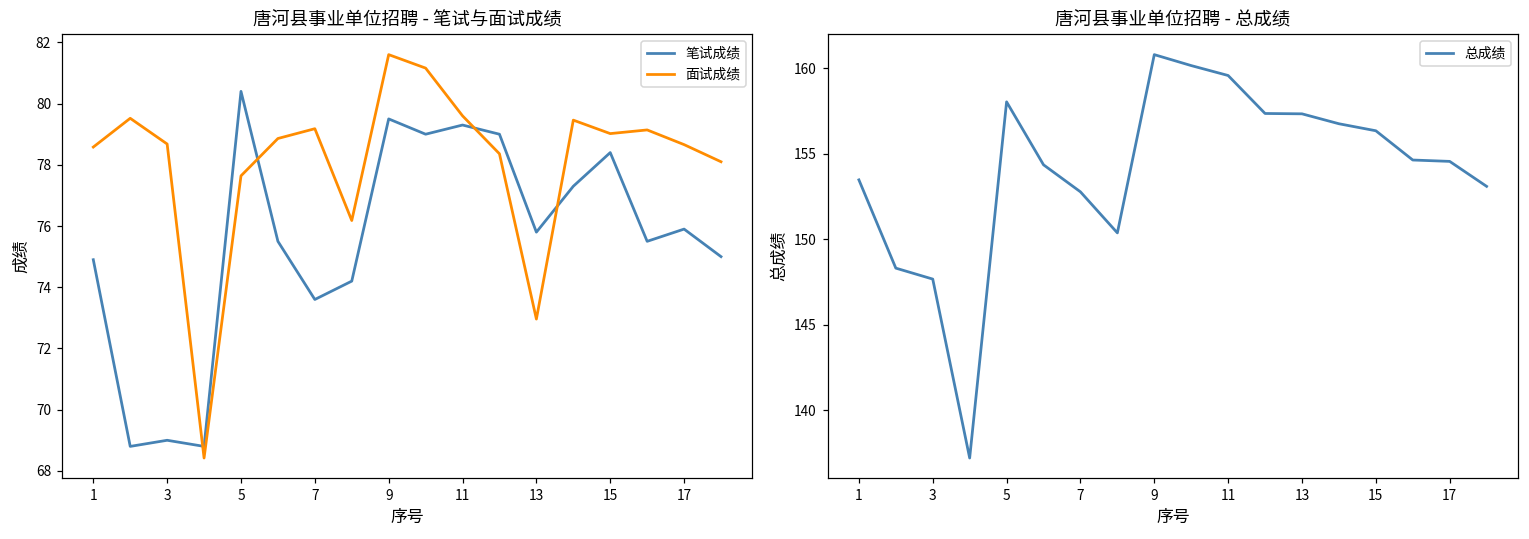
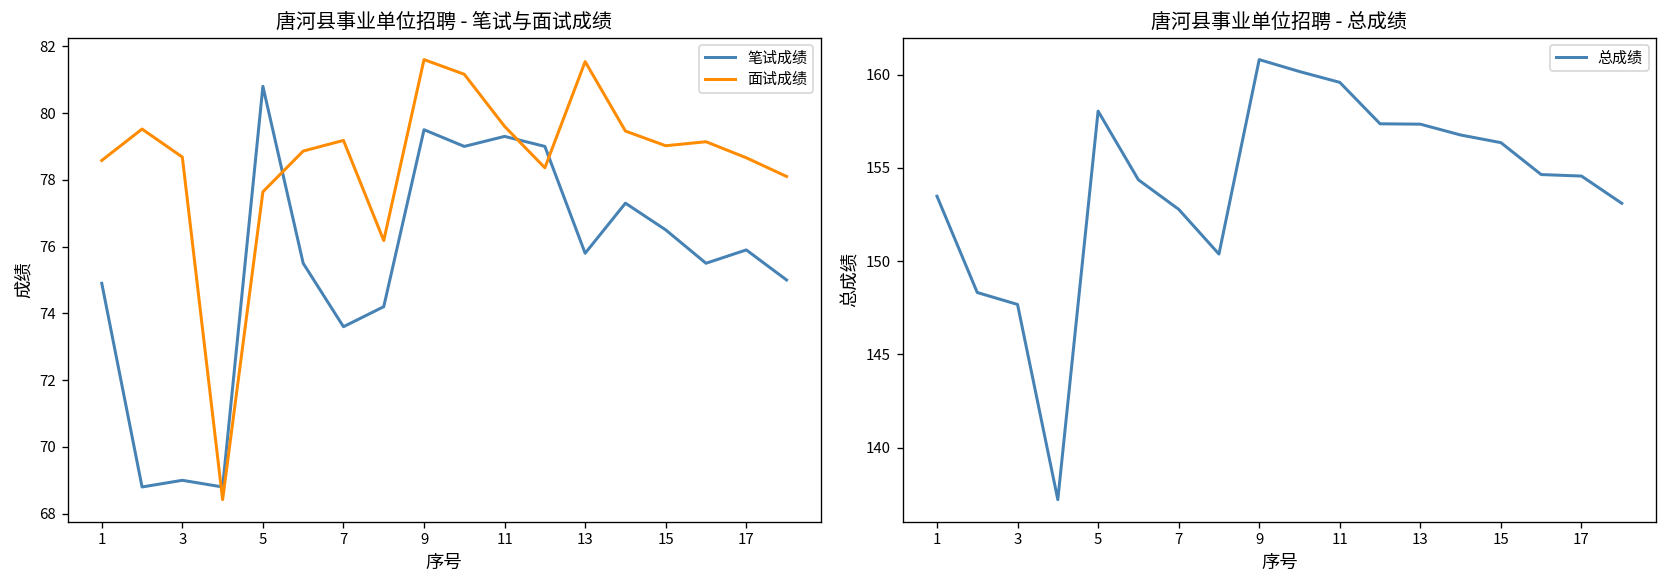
  {
    "唐河县事业单位招聘 - 笔试与面试成绩": {
      "笔试成绩": {
        "1": 74.9,
        "3": 69.0,
-       "5": 80.4,
+       "5": 80.8,
        "7": 73.6,
        "9": 79.5,
        "11": 79.3,
        "13": 75.8,
-       "15": 78.4,
+       "15": 76.5,
        "17": 75.9
      },
      "面试成绩": {
        "1": 78.6,
        "3": 78.7,
        "5": 77.6,
        "7": 79.2,
        "9": 81.6,
        "11": 79.6,
-       "13": 73.0,
+       "13": 81.5,
        "15": 79.0,
        "17": 78.7
      }
    },
    "唐河县事业单位招聘 - 总成绩": {
      "1": 153.5,
      "3": 147.7,
      "5": 158.0,
      "7": 152.8,
      "9": 160.8,
      "11": 159.6,
      "13": 157.3,
      "15": 156.4,
      "17": 154.6
    }
  }
